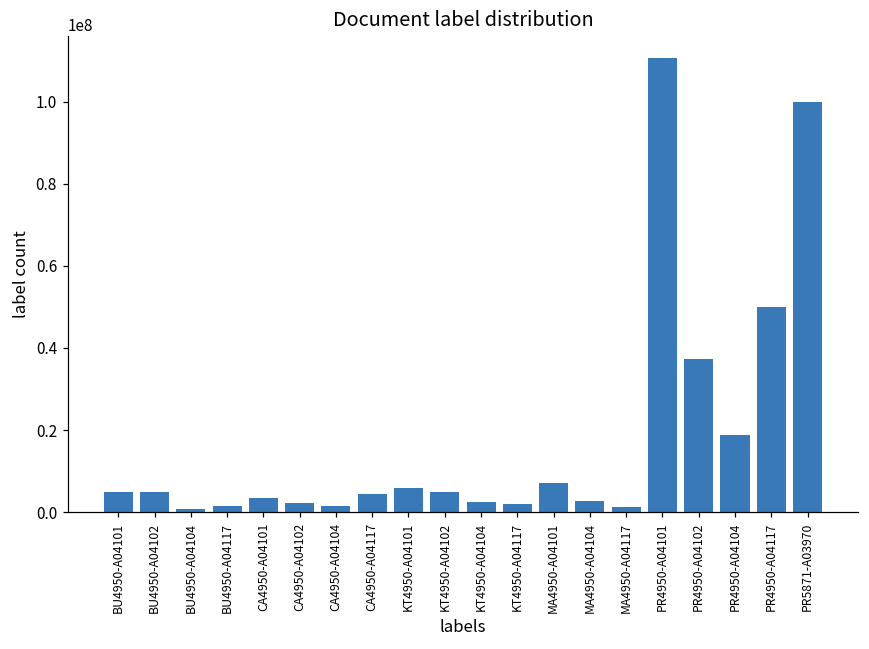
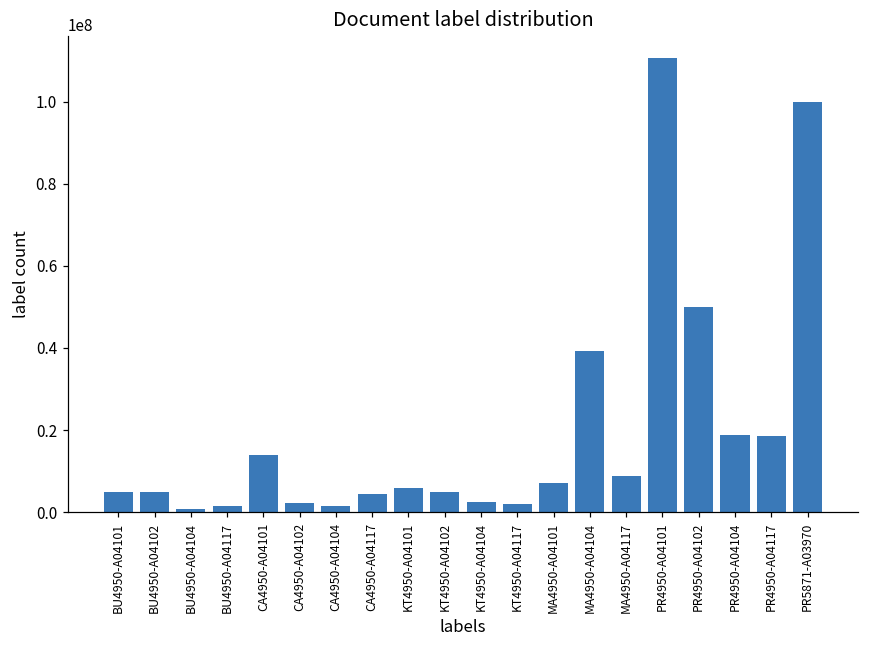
  {
    "BU4950-A04101": 5000000,
    "BU4950-A04102": 5000000,
    "BU4950-A04104": 1000000,
    "BU4950-A04117": 2000000,
-   "CA4950-A04101": 4000000,
+   "CA4950-A04101": 14000000,
    "CA4950-A04102": 2000000,
    "CA4950-A04104": 1000000,
    "CA4950-A04117": 4000000,
    "KT4950-A04101": 6000000,
    "KT4950-A04102": 5000000,
    "KT4950-A04104": 3000000,
    "KT4950-A04117": 2000000,
    "MA4950-A04101": 7000000,
-   "MA4950-A04104": 3000000,
-   "MA4950-A04117": 1000000,
+   "MA4950-A04104": 39000000,
+   "MA4950-A04117": 9000000,
    "PR4950-A04101": 111000000,
-   "PR4950-A04102": 37000000,
+   "PR4950-A04102": 50000000,
    "PR4950-A04104": 19000000,
-   "PR4950-A04117": 50000000,
+   "PR4950-A04117": 19000000,
    "PR5871-A03970": 100000000
  }
